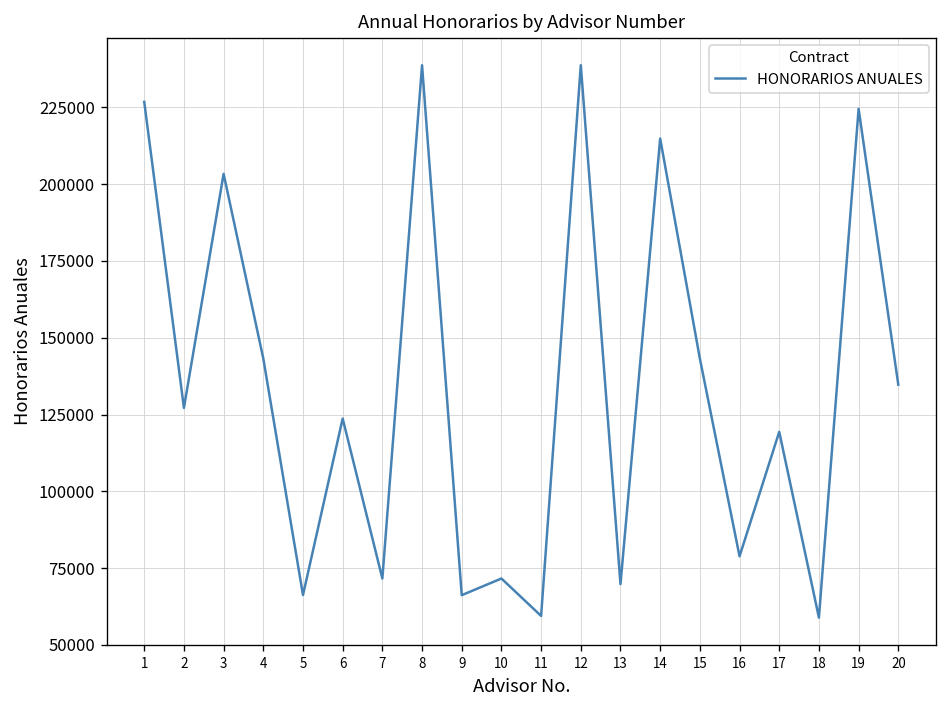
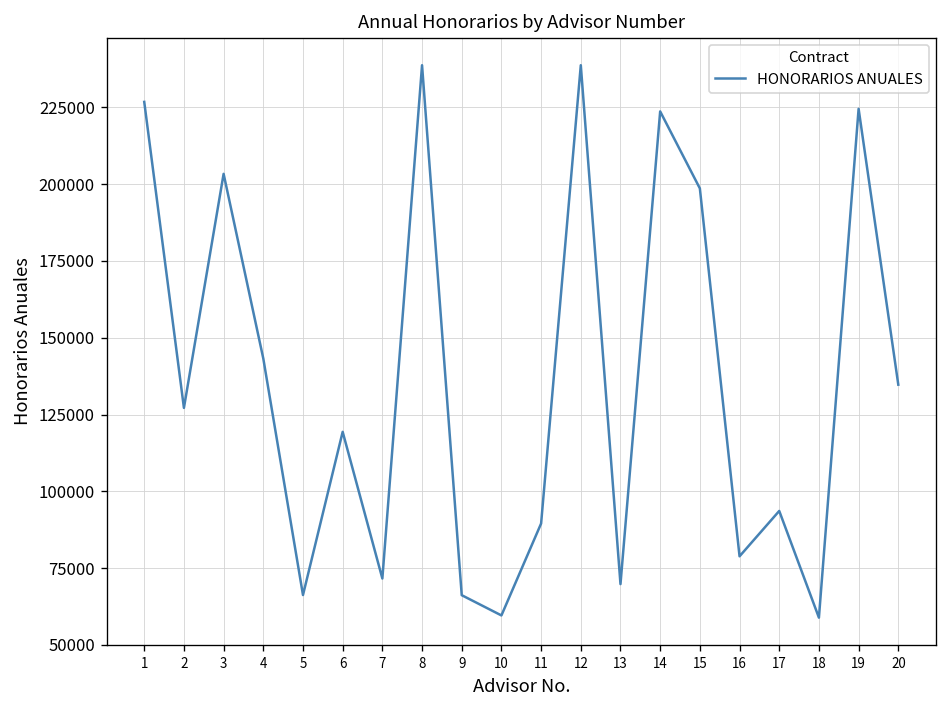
  {
    "1": 227000,
    "2": 127000,
    "3": 203000,
    "4": 143000,
    "5": 66000,
-   "6": 124000,
+   "6": 119000,
    "7": 72000,
    "8": 239000,
    "9": 66000,
-   "10": 72000,
-   "11": 59000,
+   "10": 60000,
+   "11": 90000,
    "12": 239000,
    "13": 70000,
-   "14": 215000,
-   "15": 143000,
+   "14": 224000,
+   "15": 199000,
    "16": 79000,
-   "17": 119000,
+   "17": 94000,
    "18": 59000,
    "19": 225000,
    "20": 135000
  }
